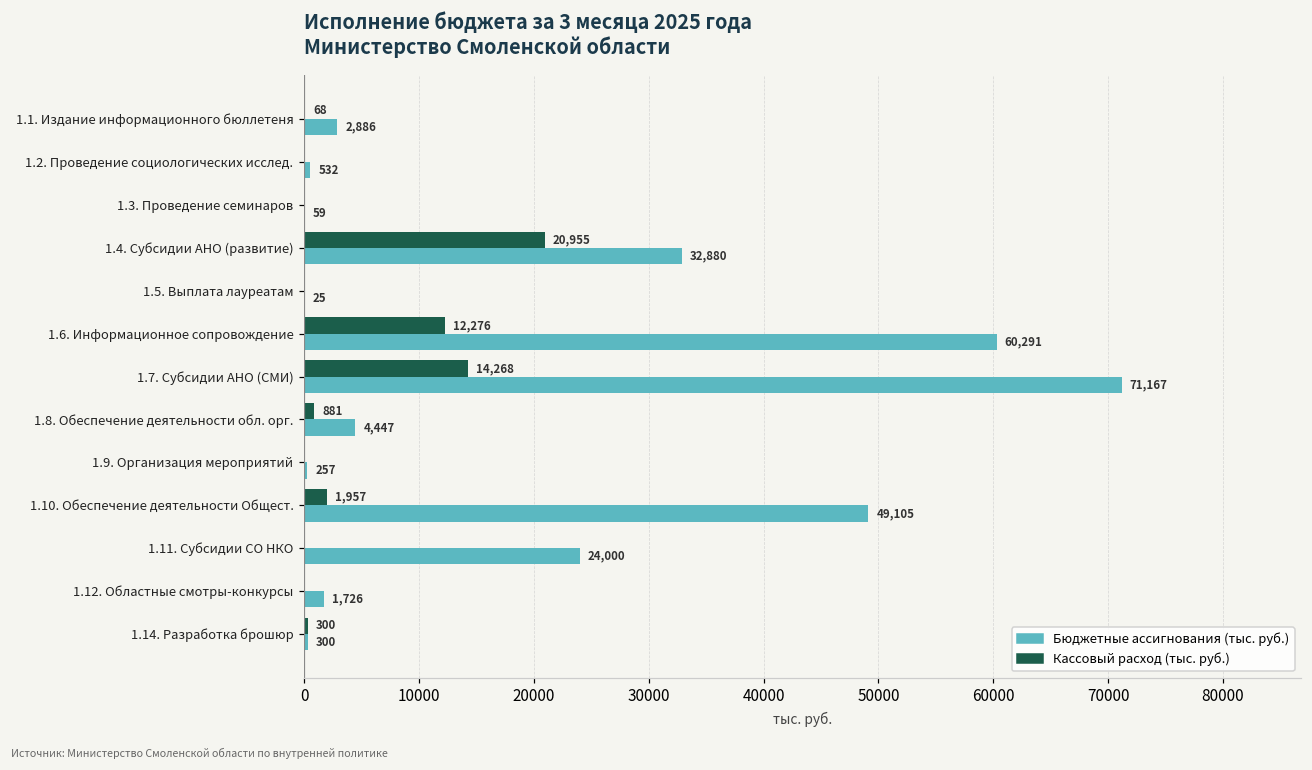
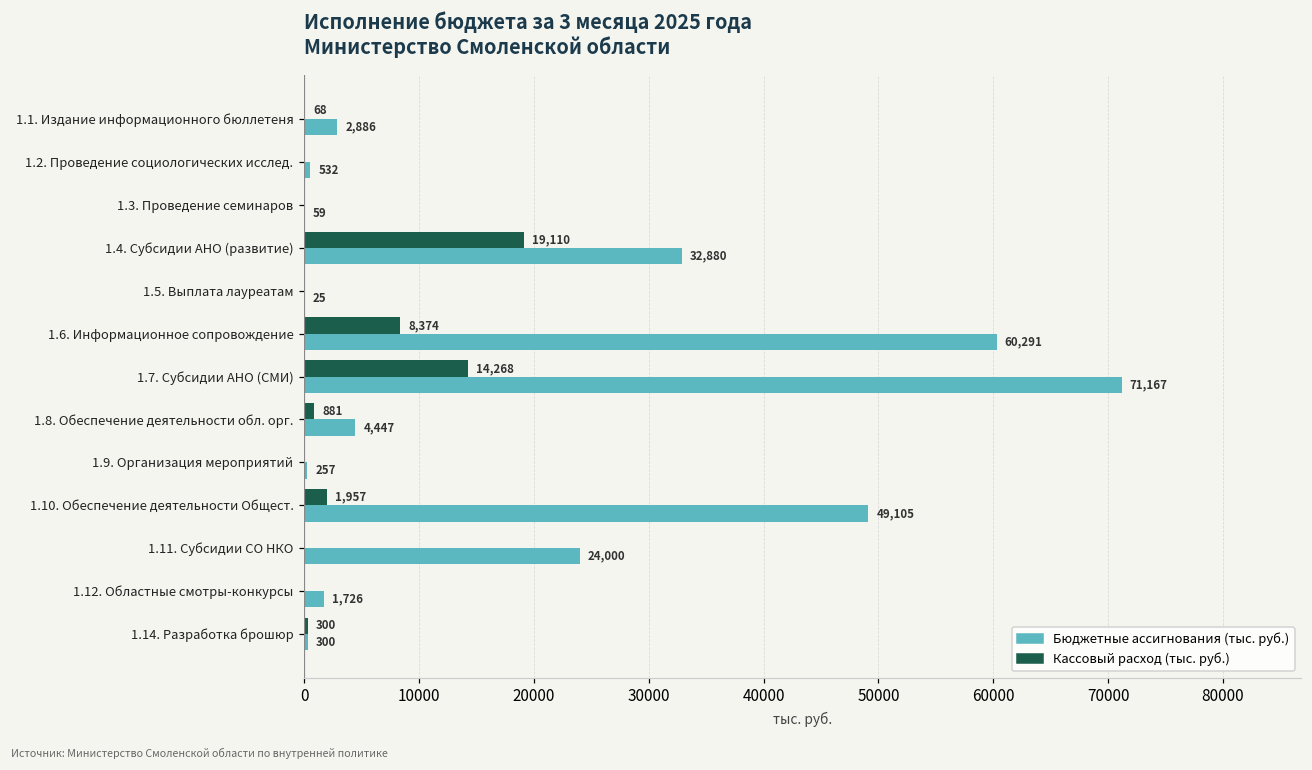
  {
    "Бюджетные ассигнования (тыс. руб.)": {
      "1.1. Издание информационного бюллетеня": "2,886",
      "1.2. Проведение социологических исслед.": "532",
      "1.3. Проведение семинаров": "59",
      "1.4. Субсидии АНО (развитие)": "32,880",
      "1.5. Выплата лауреатам": "25",
      "1.6. Информационное сопровождение": "60,291",
      "1.7. Субсидии АНО (СМИ)": "71,167",
      "1.8. Обеспечение деятельности обл. орг.": "4,447",
      "1.9. Организация мероприятий": "257",
      "1.10. Обеспечение деятельности Общест.": "49,105",
      "1.11. Субсидии СО НКО": "24,000",
      "1.12. Областные смотры-конкурсы": "1,726",
      "1.14. Разработка брошюр": "300"
    },
    "Кассовый расход (тыс. руб.)": {
      "1.1. Издание информационного бюллетеня": "68",
-     "1.4. Субсидии АНО (развитие)": "20,955",
-     "1.6. Информационное сопровождение": "12,276",
+     "1.4. Субсидии АНО (развитие)": "19,110",
+     "1.6. Информационное сопровождение": "8,374",
      "1.7. Субсидии АНО (СМИ)": "14,268",
      "1.8. Обеспечение деятельности обл. орг.": "881",
      "1.10. Обеспечение деятельности Общест.": "1,957",
      "1.14. Разработка брошюр": "300"
    }
  }
